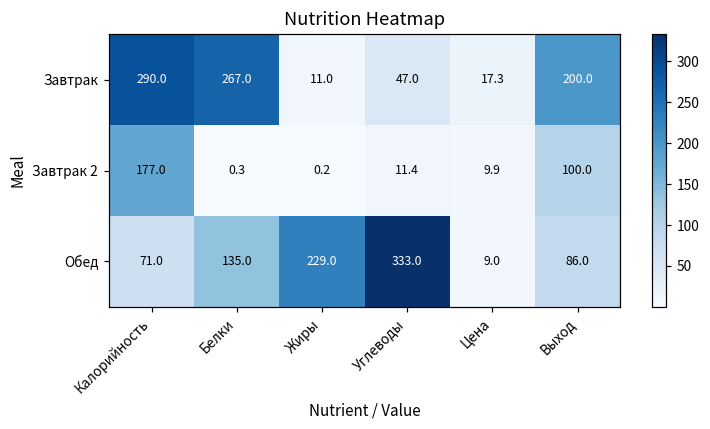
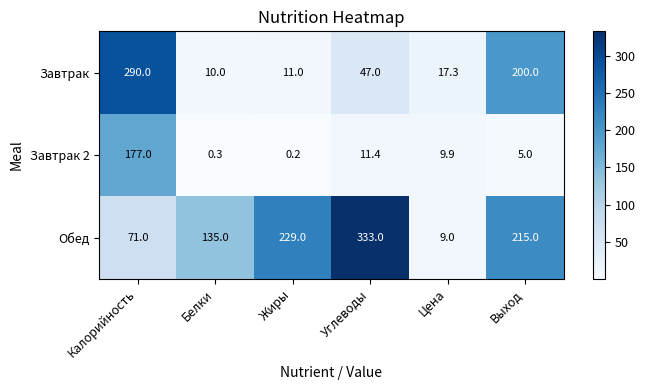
  {
    "Завтрак": {
      "Калорийность": 290.0,
-     "Белки": 267.0,
+     "Белки": 10.0,
      "Жиры": 11.0,
      "Углеводы": 47.0,
      "Цена": 17.3,
      "Выход": 200.0
    },
    "Завтрак 2": {
      "Калорийность": 177.0,
      "Белки": 0.3,
      "Жиры": 0.2,
      "Углеводы": 11.4,
      "Цена": 9.9,
-     "Выход": 100.0
+     "Выход": 5.0
    },
    "Обед": {
      "Калорийность": 71.0,
      "Белки": 135.0,
      "Жиры": 229.0,
      "Углеводы": 333.0,
      "Цена": 9.0,
-     "Выход": 86.0
+     "Выход": 215.0
    }
  }
